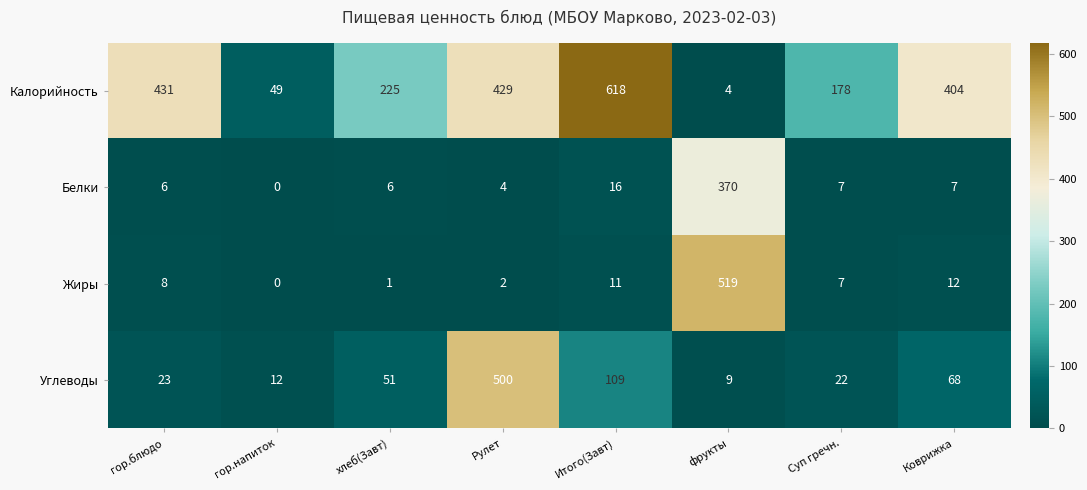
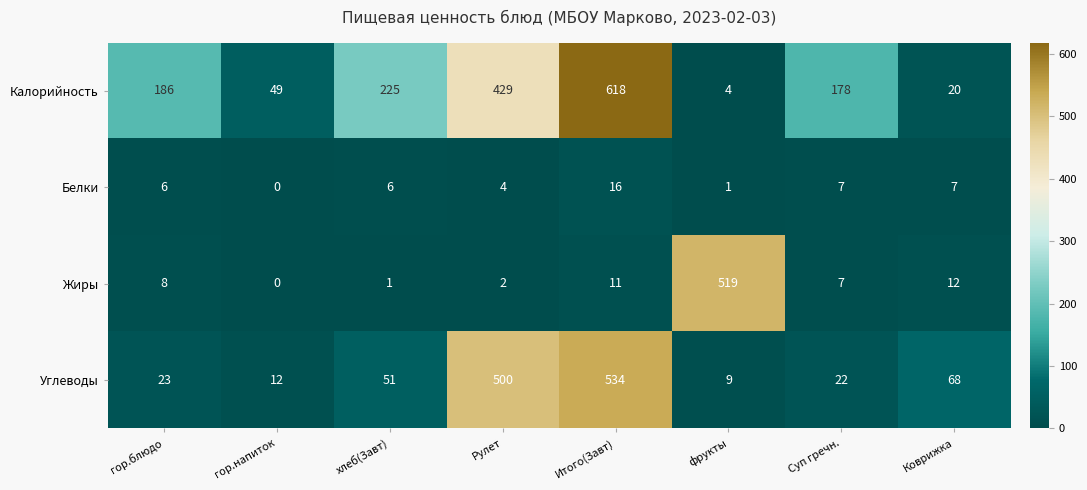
  {
    "Калорийность": {
-     "гор.блюдо": 431,
+     "гор.блюдо": 186,
      "гор.напиток": 49,
      "хлеб(Завт)": 225,
      "Рулет": 429,
      "Итого(Завт)": 618,
      "фрукты": 4,
      "Суп гречн.": 178,
-     "Коврижка": 404
+     "Коврижка": 20
    },
    "Белки": {
      "гор.блюдо": 6,
      "гор.напиток": 0,
      "хлеб(Завт)": 6,
      "Рулет": 4,
      "Итого(Завт)": 16,
-     "фрукты": 370,
+     "фрукты": 1,
      "Суп гречн.": 7,
      "Коврижка": 7
    },
    "Жиры": {
      "гор.блюдо": 8,
      "гор.напиток": 0,
      "хлеб(Завт)": 1,
      "Рулет": 2,
      "Итого(Завт)": 11,
      "фрукты": 519,
      "Суп гречн.": 7,
      "Коврижка": 12
    },
    "Углеводы": {
      "гор.блюдо": 23,
      "гор.напиток": 12,
      "хлеб(Завт)": 51,
      "Рулет": 500,
-     "Итого(Завт)": 109,
+     "Итого(Завт)": 534,
      "фрукты": 9,
      "Суп гречн.": 22,
      "Коврижка": 68
    }
  }
